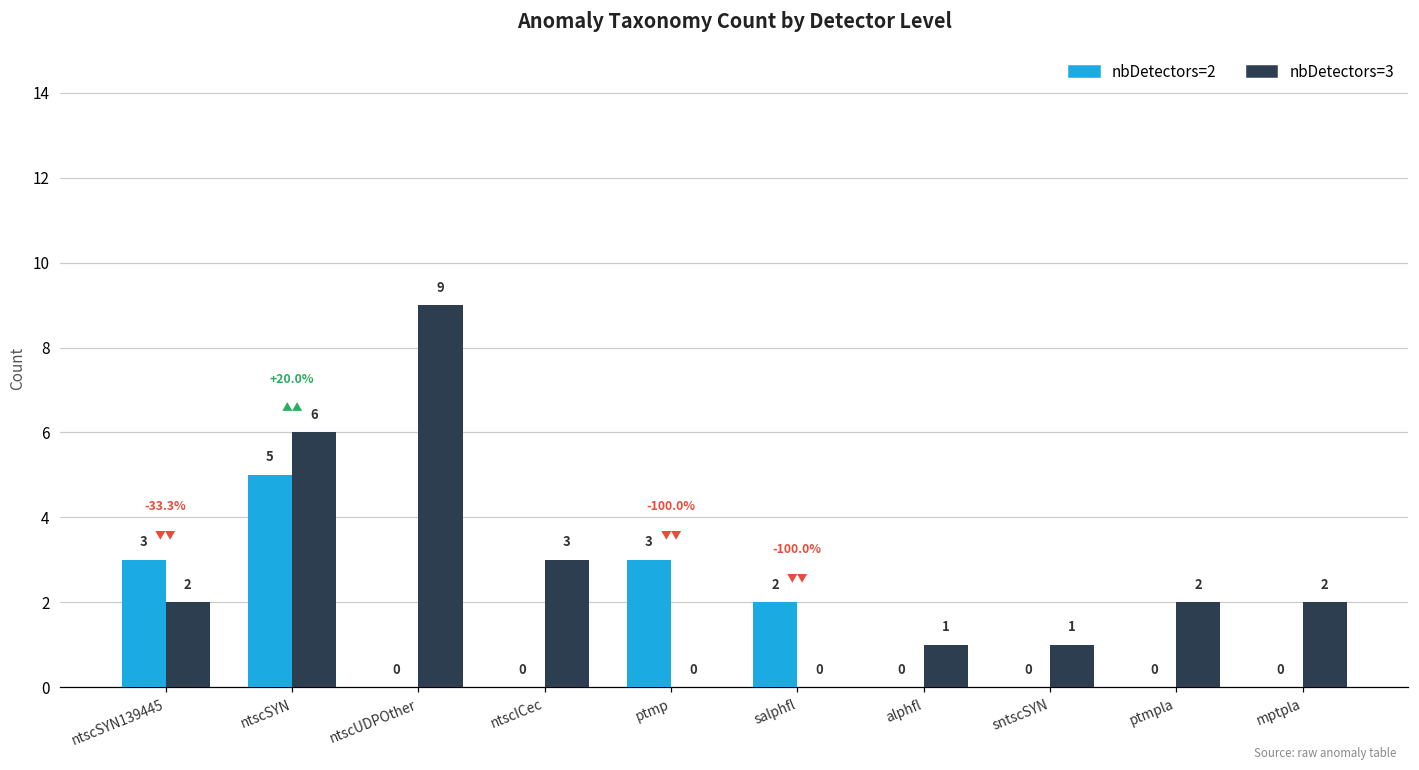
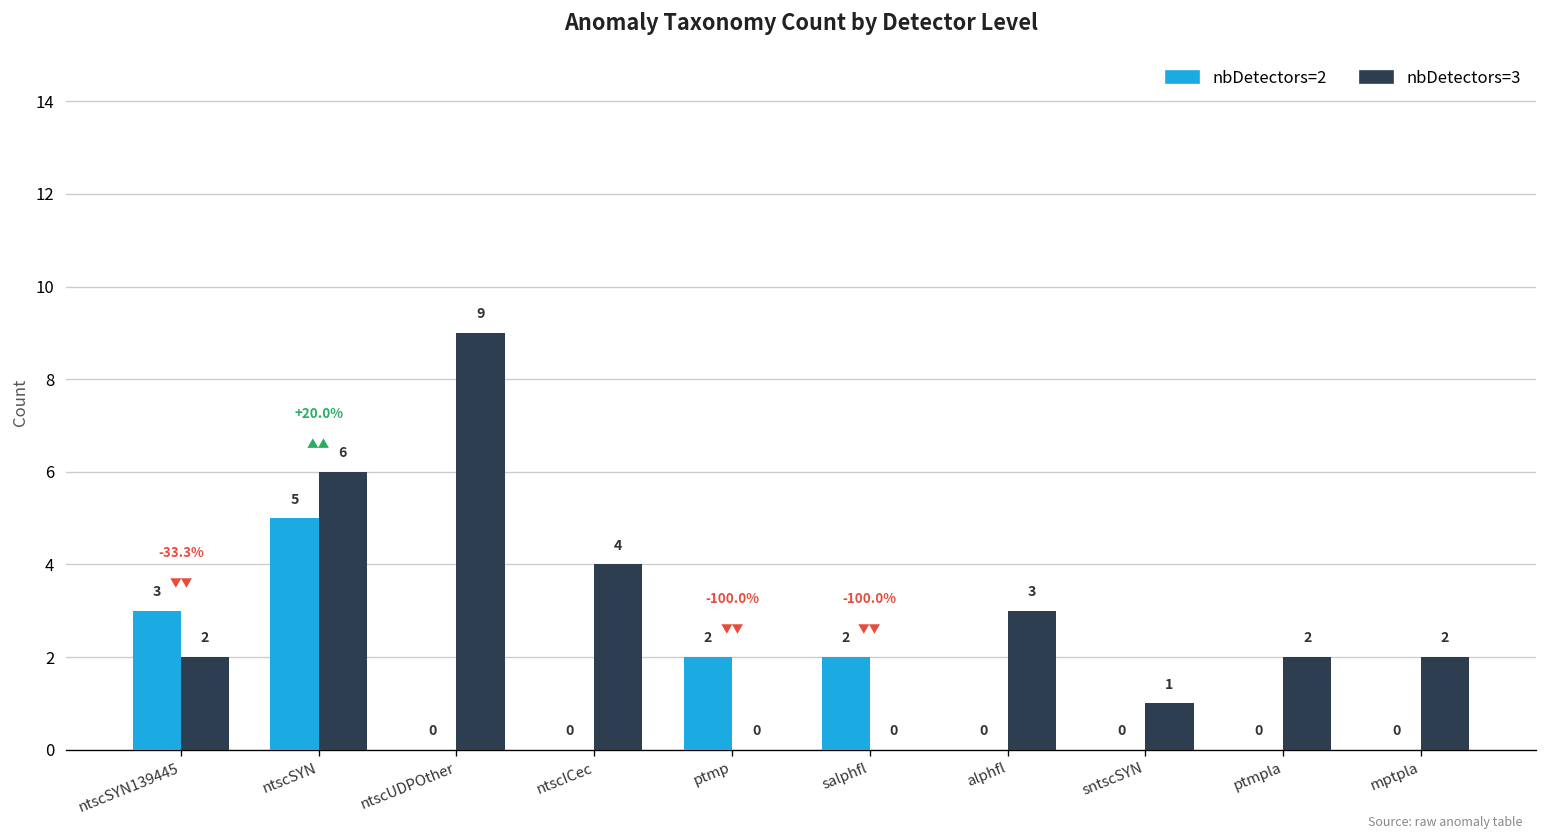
  {
    "nbDetectors=2": {
      "ntscSYN139445": 3,
      "ntscSYN": 5,
      "ntscUDPOther": 0,
      "ntscICec": 0,
-     "ptmp": 3,
+     "ptmp": 2,
      "salphfl": 2,
      "alphfl": 0,
      "sntscSYN": 0,
      "ptmpla": 0,
      "mptpla": 0
    },
    "nbDetectors=3": {
      "ntscSYN139445": 2,
      "ntscSYN": 6,
      "ntscUDPOther": 9,
-     "ntscICec": 3,
+     "ntscICec": 4,
      "ptmp": 0,
      "salphfl": 0,
-     "alphfl": 1,
+     "alphfl": 3,
      "sntscSYN": 1,
      "ptmpla": 2,
      "mptpla": 2
    }
  }
